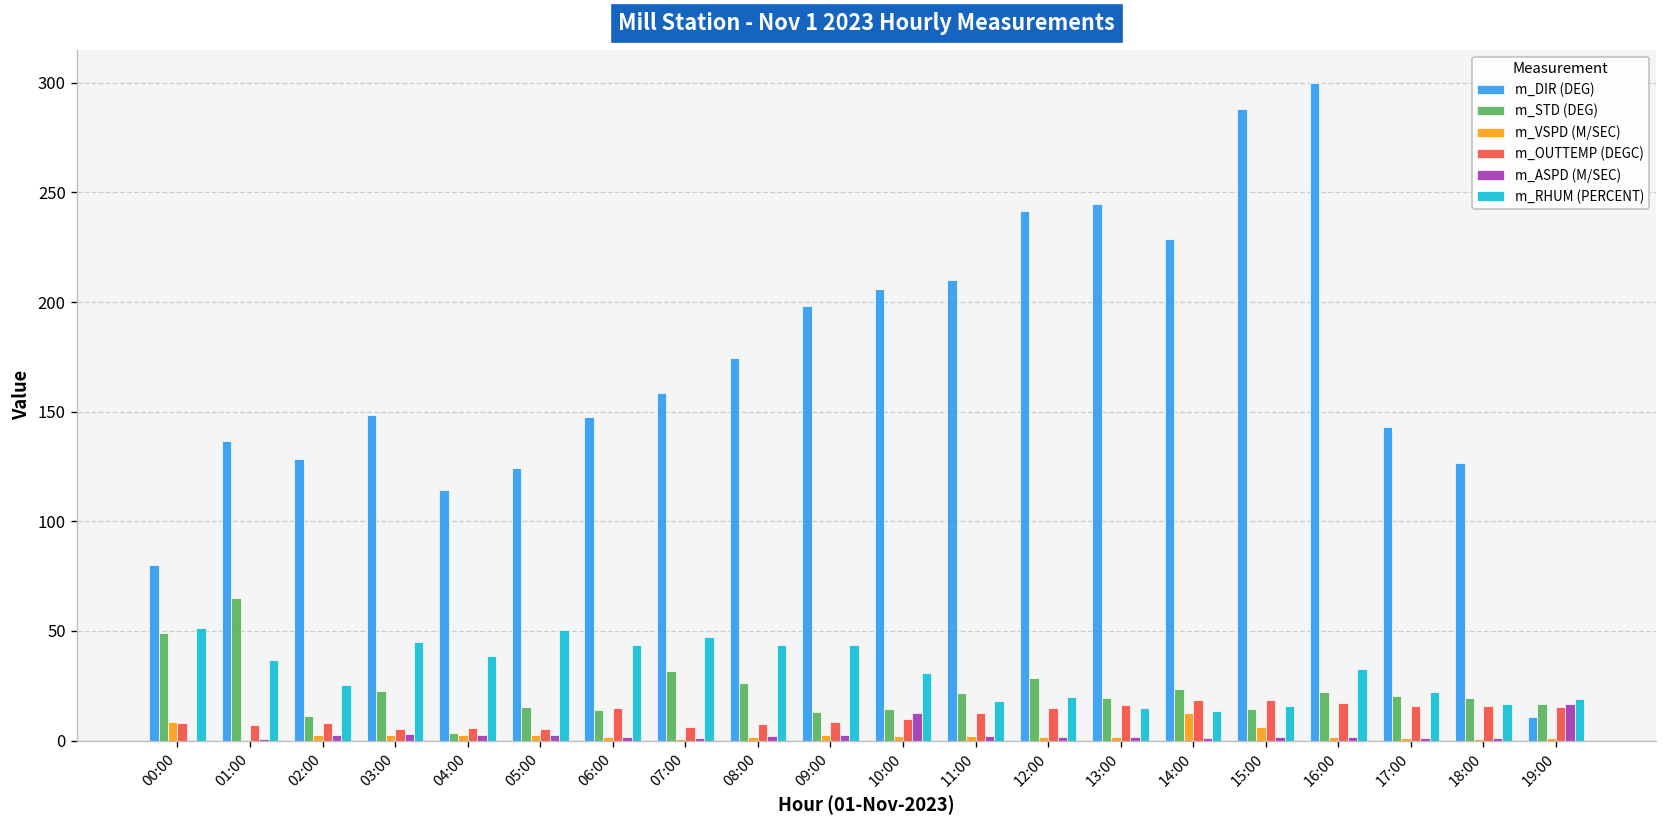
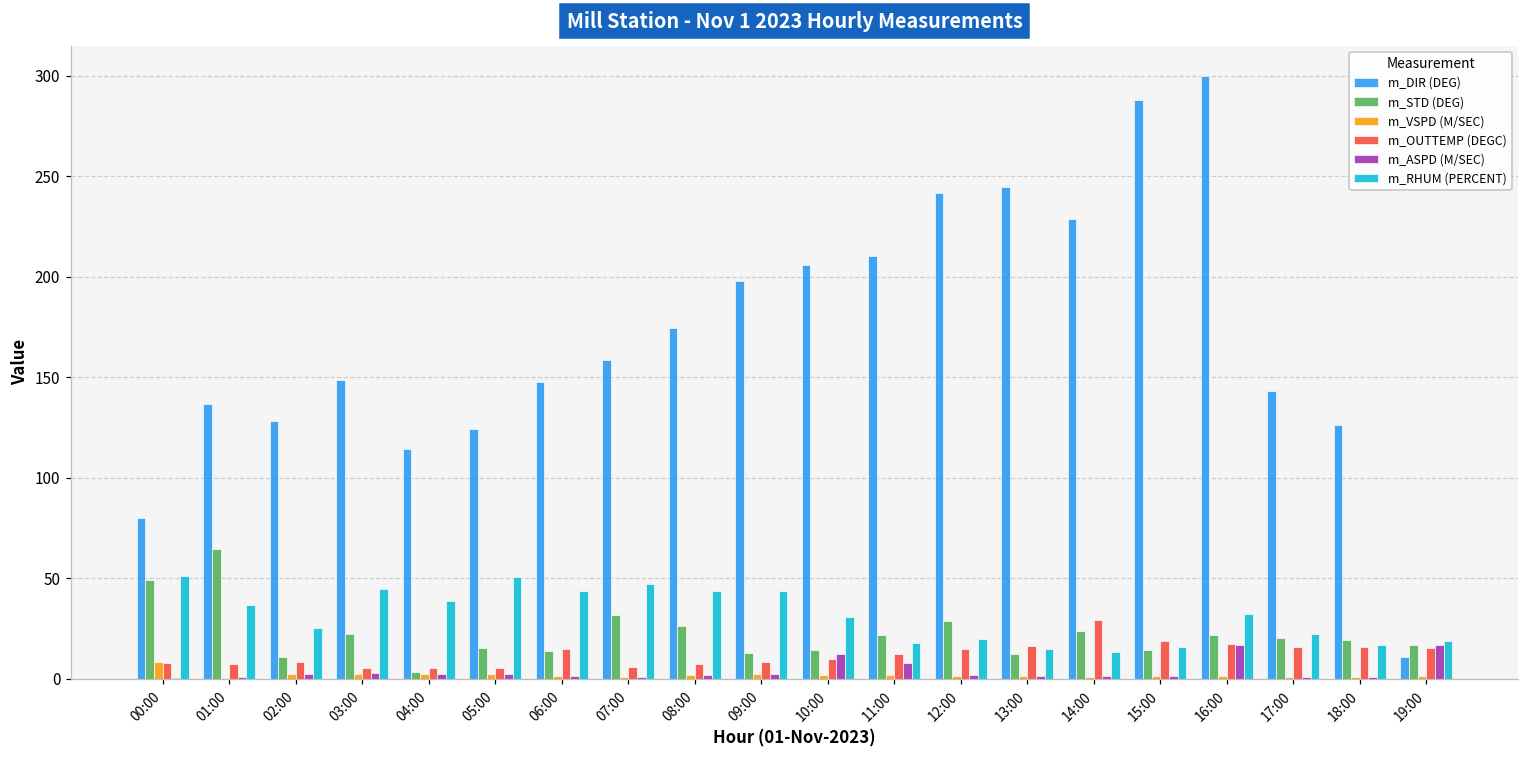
  {
    "m_STD (DEG)": {
      "00:00": 49,
      "01:00": 65,
      "02:00": 11,
      "03:00": 22,
      "04:00": 3,
      "05:00": 15,
      "06:00": 14,
      "07:00": 32,
      "08:00": 26,
      "09:00": 13,
      "10:00": 14,
      "11:00": 22,
      "12:00": 29,
-     "13:00": 19,
+     "13:00": 13,
      "14:00": 24,
      "15:00": 14,
      "16:00": 22,
      "17:00": 20,
      "18:00": 19,
      "19:00": 17
    },
    "m_VSPD (M/SEC)": {
      "00:00": 9,
      "02:00": 3,
      "03:00": 3,
      "04:00": 2,
      "05:00": 3,
      "06:00": 1,
      "08:00": 2,
      "09:00": 2,
      "10:00": 2,
      "11:00": 2,
      "12:00": 1,
      "13:00": 1,
-     "14:00": 13,
-     "15:00": 6,
+     "14:00": 1,
+     "15:00": 1,
      "16:00": 1
    },
    "m_OUTTEMP (DEGC)": {
      "00:00": 8,
      "01:00": 7,
      "02:00": 8,
      "03:00": 5,
      "04:00": 5,
      "05:00": 5,
      "06:00": 15,
      "07:00": 6,
      "08:00": 7,
      "09:00": 8,
      "10:00": 10,
      "11:00": 12,
      "12:00": 15,
      "13:00": 16,
-     "14:00": 18,
+     "14:00": 29,
      "15:00": 19,
      "16:00": 17,
      "17:00": 16,
      "18:00": 16,
      "19:00": 15
    },
    "m_ASPD (M/SEC)": {
      "02:00": 3,
      "03:00": 3,
      "04:00": 2,
      "05:00": 3,
      "06:00": 1,
      "08:00": 2,
      "09:00": 2,
      "10:00": 12,
-     "11:00": 2,
+     "11:00": 8,
      "12:00": 2,
      "13:00": 2,
      "15:00": 2,
-     "16:00": 2,
+     "16:00": 17,
      "19:00": 17
    }
  }
